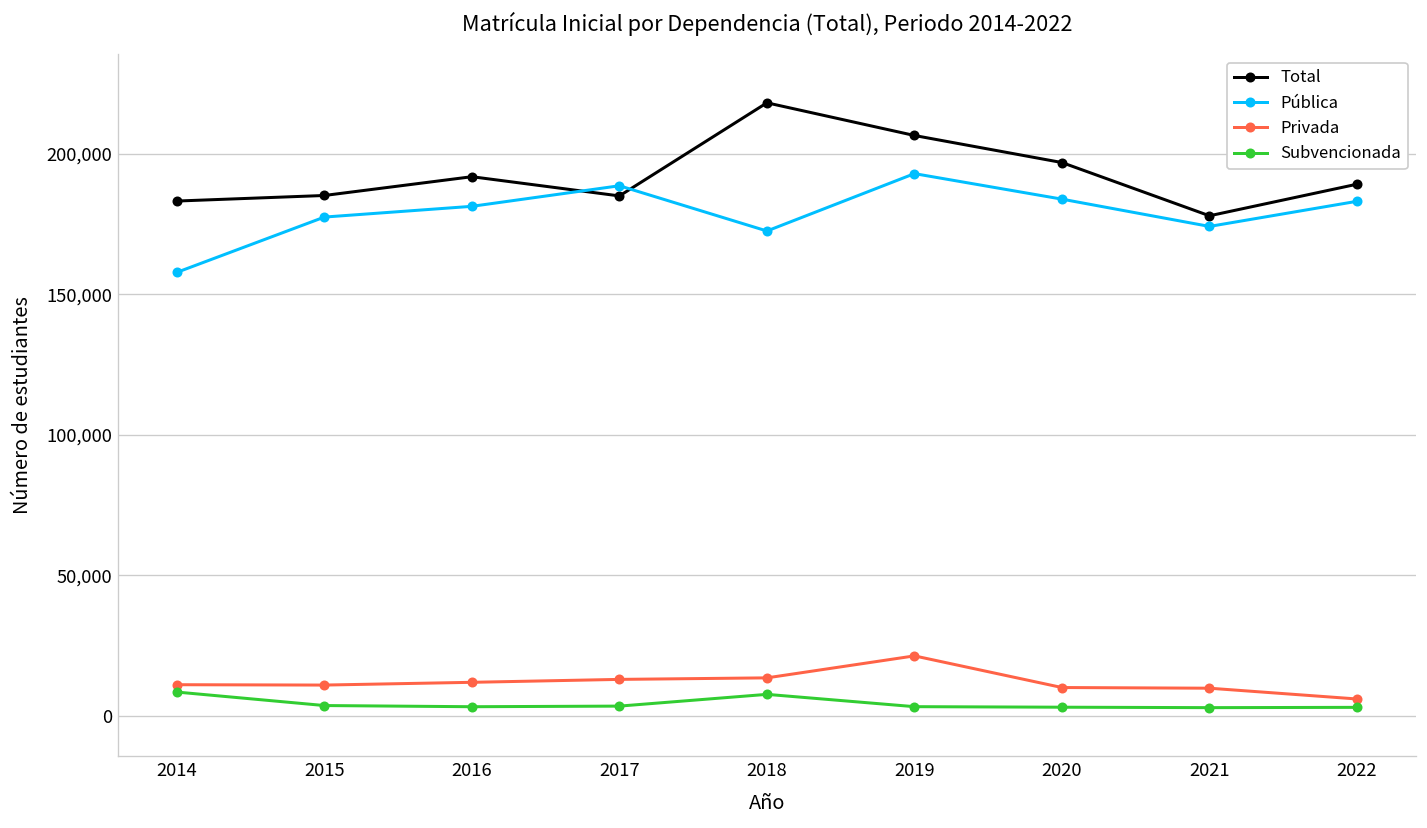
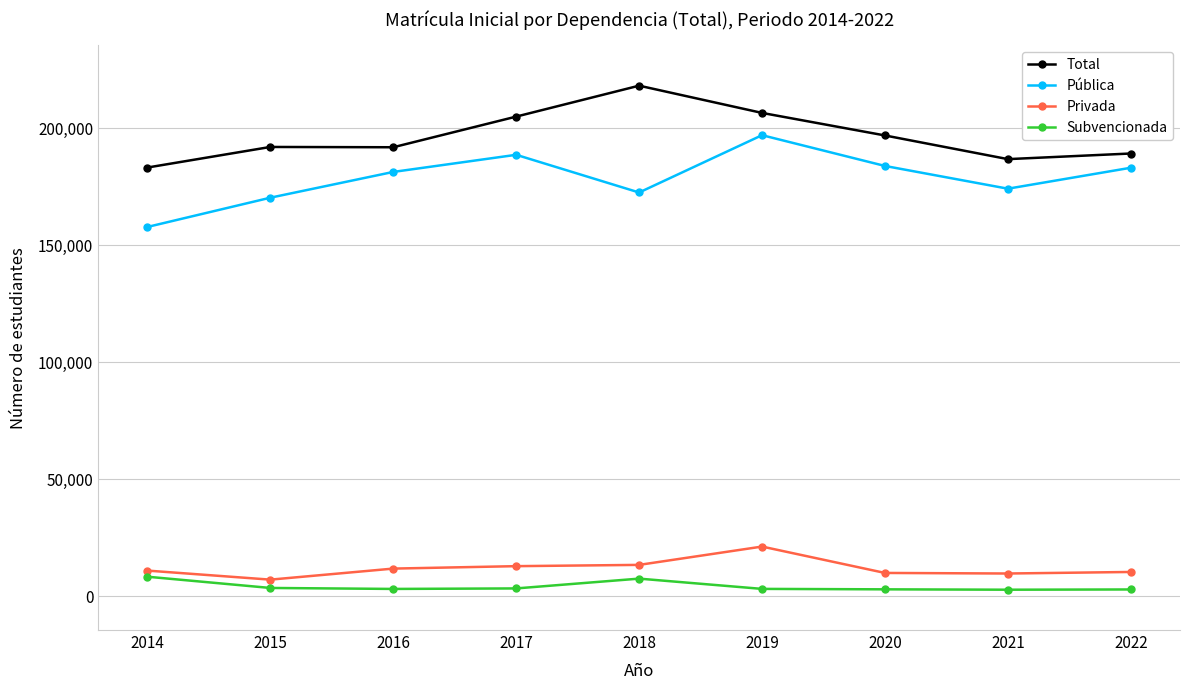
  {
    "Total": {
      "2014": "183,000",
-     "2015": "185,000",
+     "2015": "192,000",
      "2016": "192,000",
-     "2017": "185,000",
+     "2017": "205,000",
      "2018": "218,000",
      "2019": "207,000",
      "2020": "197,000",
-     "2021": "178,000",
+     "2021": "187,000",
      "2022": "189,000"
    },
    "Pública": {
      "2014": "158,000",
-     "2015": "178,000",
+     "2015": "170,000",
      "2016": "181,000",
      "2017": "189,000",
      "2018": "173,000",
-     "2019": "193,000",
+     "2019": "197,000",
      "2020": "184,000",
      "2021": "174,000",
      "2022": "183,000"
    },
    "Privada": {
      "2014": "11,000",
-     "2015": "11,000",
+     "2015": "7,000",
      "2016": "12,000",
      "2017": "13,000",
      "2018": "13,000",
      "2019": "21,000",
      "2020": "10,000",
      "2021": "10,000",
-     "2022": "6,000"
+     "2022": "10,000"
    },
    "Subvencionada": {
      "2014": "8,000",
      "2015": "4,000",
      "2016": "3,000",
      "2017": "3,000",
      "2018": "8,000",
      "2019": "3,000",
      "2020": "3,000",
      "2021": "3,000",
      "2022": "3,000"
    }
  }
